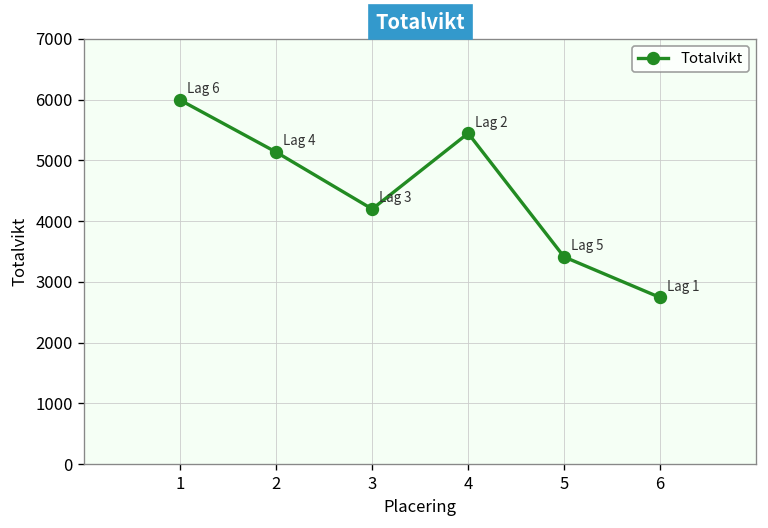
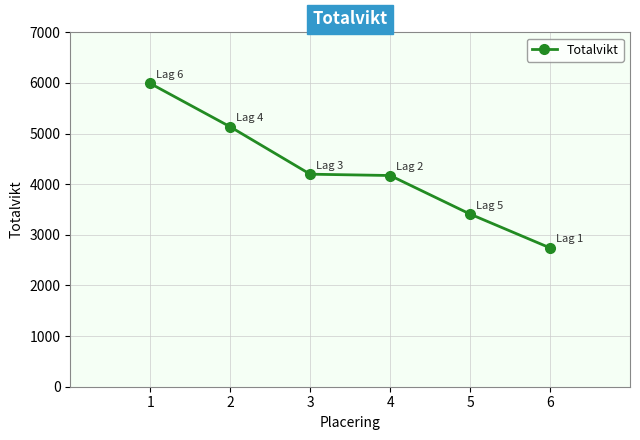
  {
-   "4": 5400
+   "4": 4200
  }
